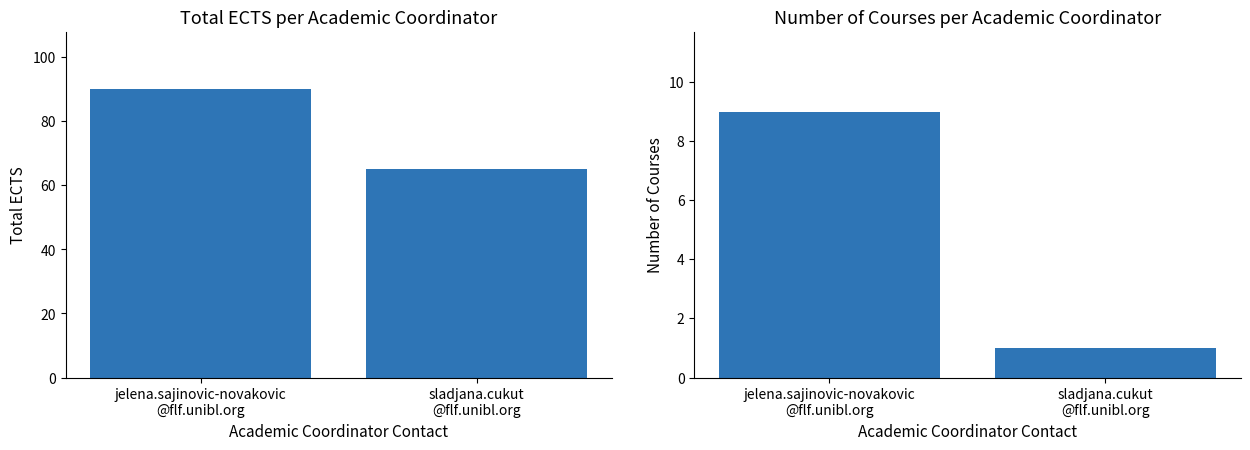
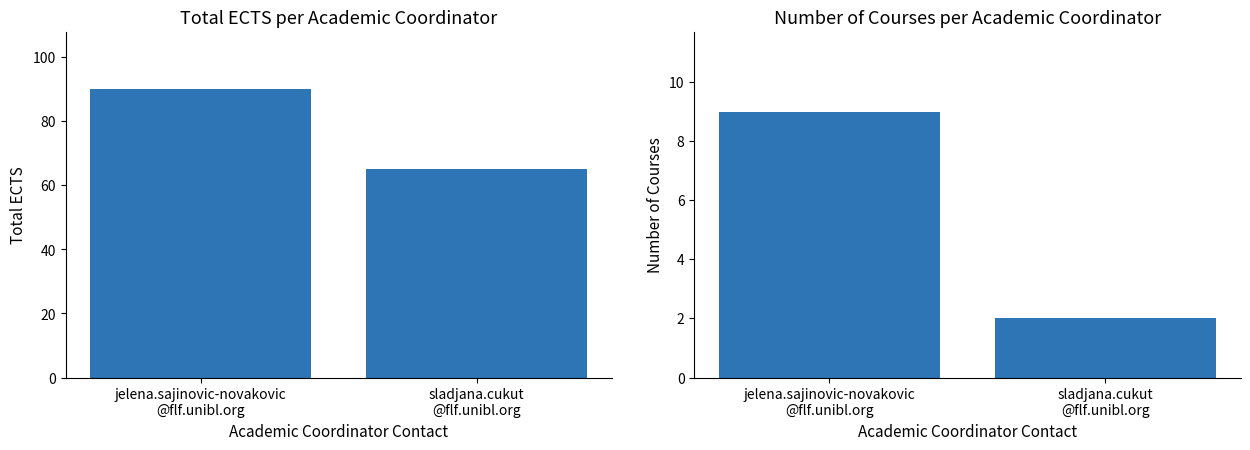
  {
    "Total ECTS per Academic Coordinator": {
      "jelena.sajinovic-novakovic @flf.unibl.org": 90,
      "sladjana.cukut @flf.unibl.org": 65
    },
    "Number of Courses per Academic Coordinator": {
      "jelena.sajinovic-novakovic @flf.unibl.org": 9,
-     "sladjana.cukut @flf.unibl.org": 1
+     "sladjana.cukut @flf.unibl.org": 2
    }
  }
